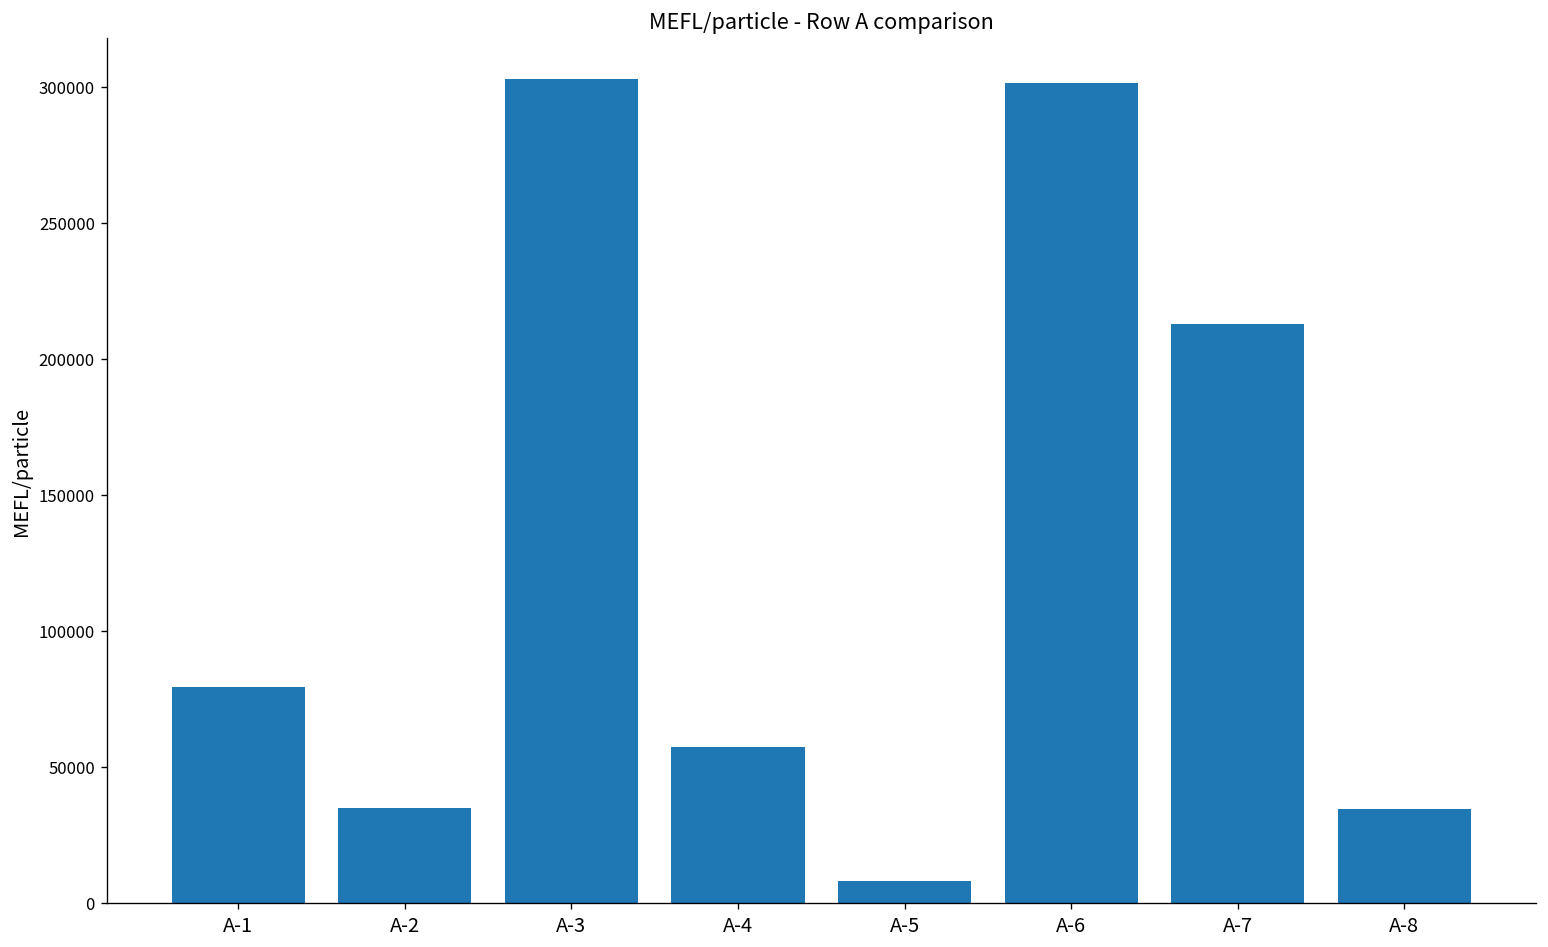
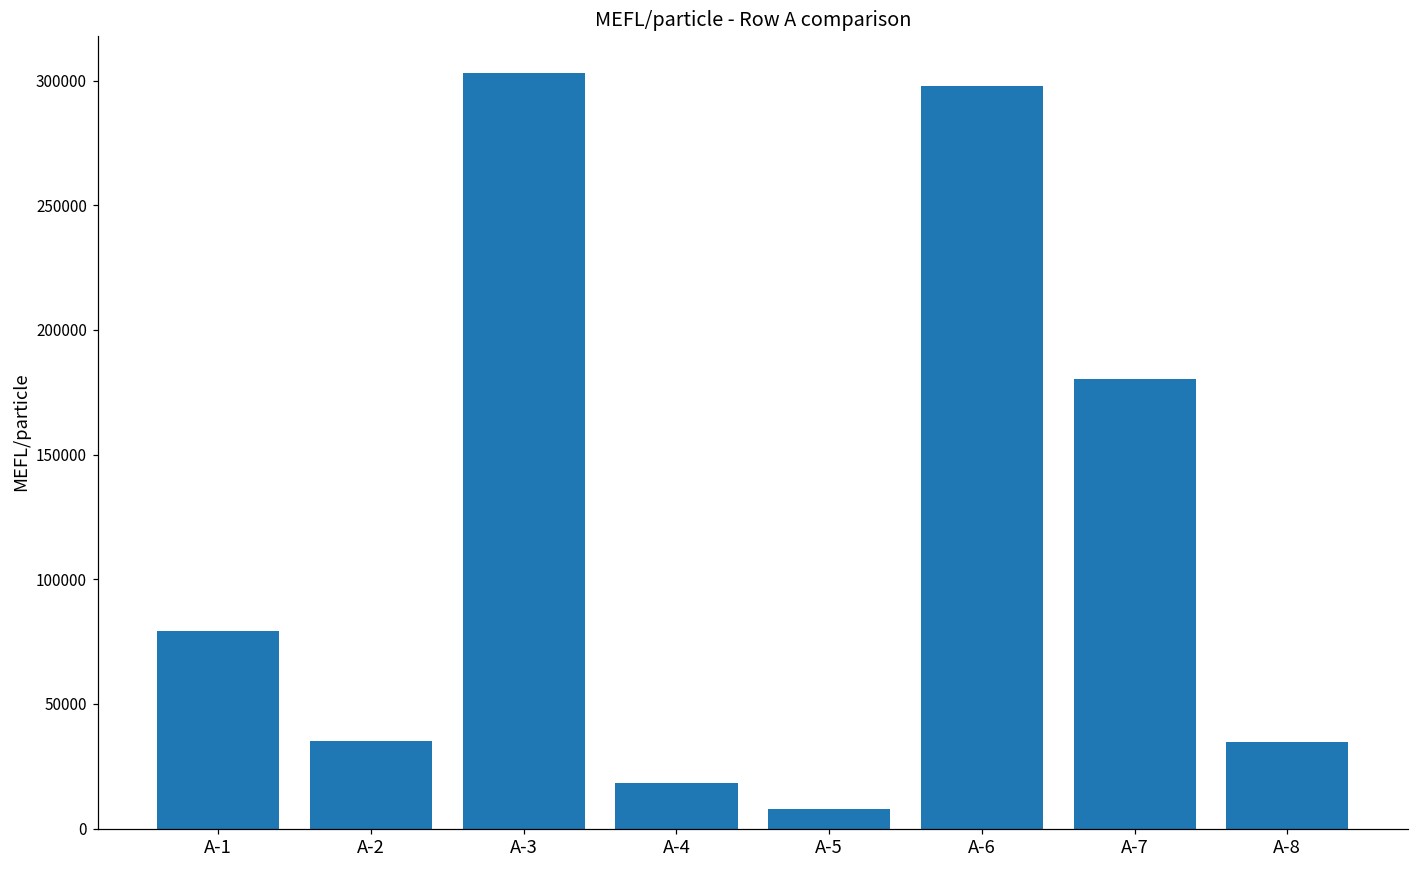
  {
    "A-1": 79000,
    "A-2": 35000,
    "A-3": 303000,
-   "A-4": 57000,
+   "A-4": 18000,
    "A-5": 8000,
-   "A-6": 302000,
-   "A-7": 213000,
+   "A-6": 298000,
+   "A-7": 180000,
    "A-8": 35000
  }
